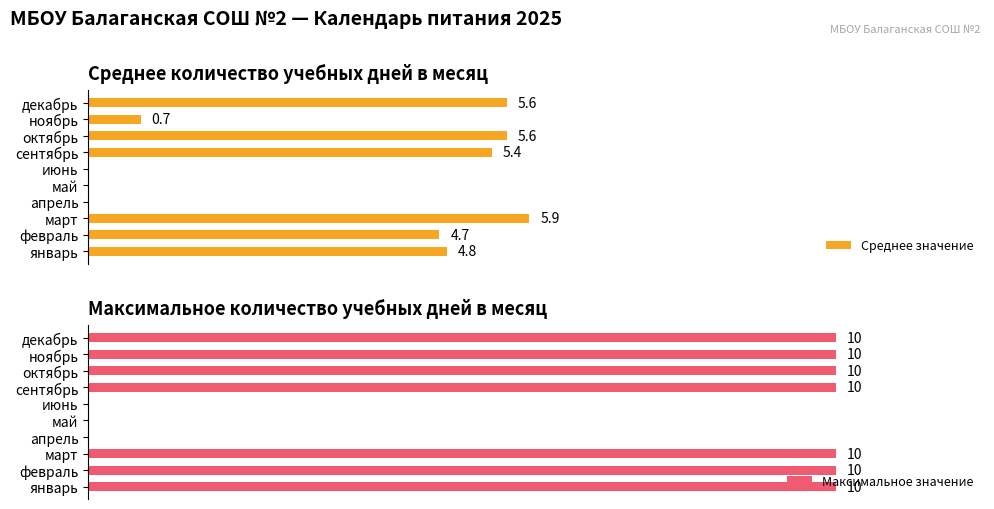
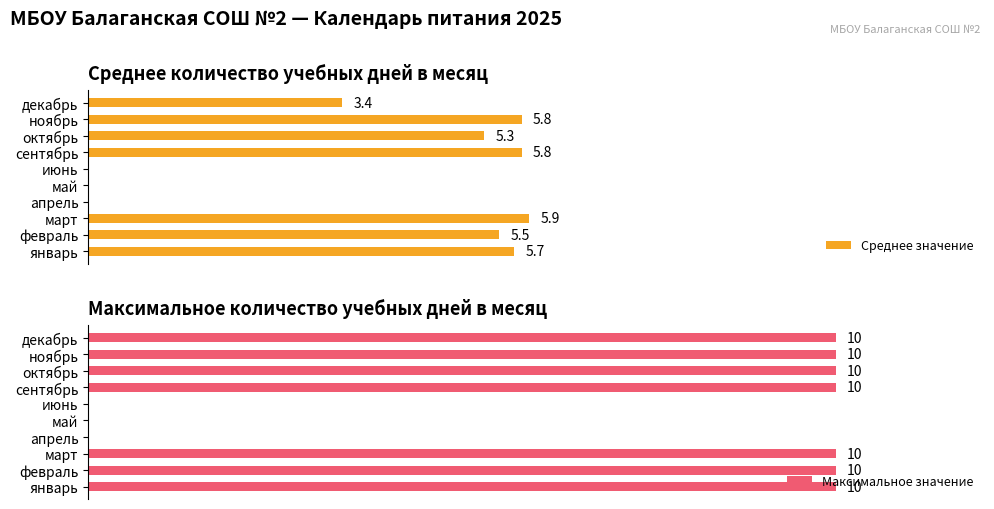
  {
    "Среднее количество учебных дней в месяц": {
-     "декабрь": 5.6,
-     "ноябрь": 0.7,
-     "октябрь": 5.6,
-     "сентябрь": 5.4,
+     "декабрь": 3.4,
+     "ноябрь": 5.8,
+     "октябрь": 5.3,
+     "сентябрь": 5.8,
      "март": 5.9,
-     "февраль": 4.7,
-     "январь": 4.8
+     "февраль": 5.5,
+     "январь": 5.7
    },
    "Максимальное количество учебных дней в месяц": {
      "декабрь": 10,
      "ноябрь": 10,
      "октябрь": 10,
      "сентябрь": 10,
      "март": 10,
      "февраль": 10,
      "январь": 10
    }
  }
